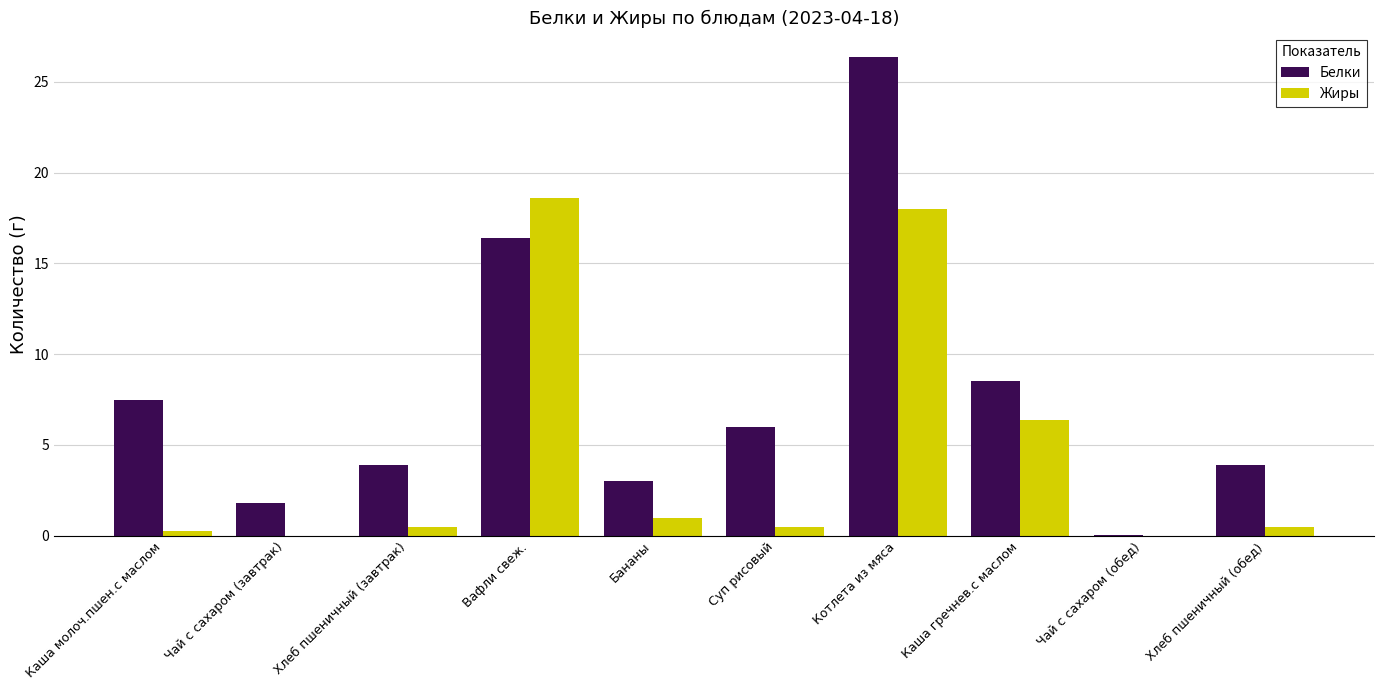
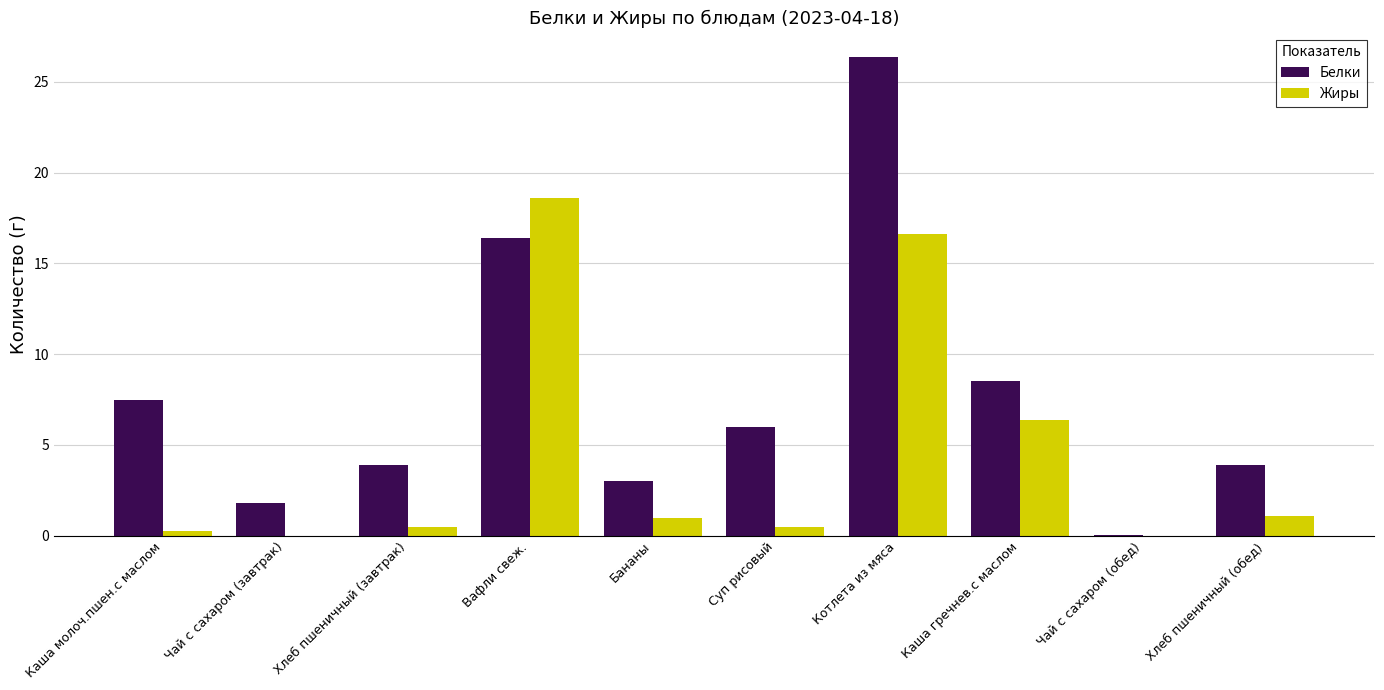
  {
    "Белки": {
      "Каша молоч.пшен.с маслом": 7.5,
      "Чай с сахаром (завтрак)": 1.8,
      "Хлеб пшеничный (завтрак)": 3.9,
      "Вафли свеж.": 16.4,
      "Бананы": 3.0,
      "Суп рисовый": 6.0,
      "Котлета из мяса": 26.4,
      "Каша гречнев.с маслом": 8.5,
      "Хлеб пшеничный (обед)": 3.9
    },
    "Жиры": {
      "Каша молоч.пшен.с маслом": 0.3,
      "Чай с сахаром (завтрак)": 0.0,
      "Хлеб пшеничный (завтрак)": 0.5,
      "Вафли свеж.": 18.6,
      "Бананы": 1.0,
      "Суп рисовый": 0.5,
-     "Котлета из мяса": 18.0,
+     "Котлета из мяса": 16.6,
      "Каша гречнев.с маслом": 6.4,
      "Чай с сахаром (обед)": 0.0,
-     "Хлеб пшеничный (обед)": 0.5
+     "Хлеб пшеничный (обед)": 1.1
    }
  }
